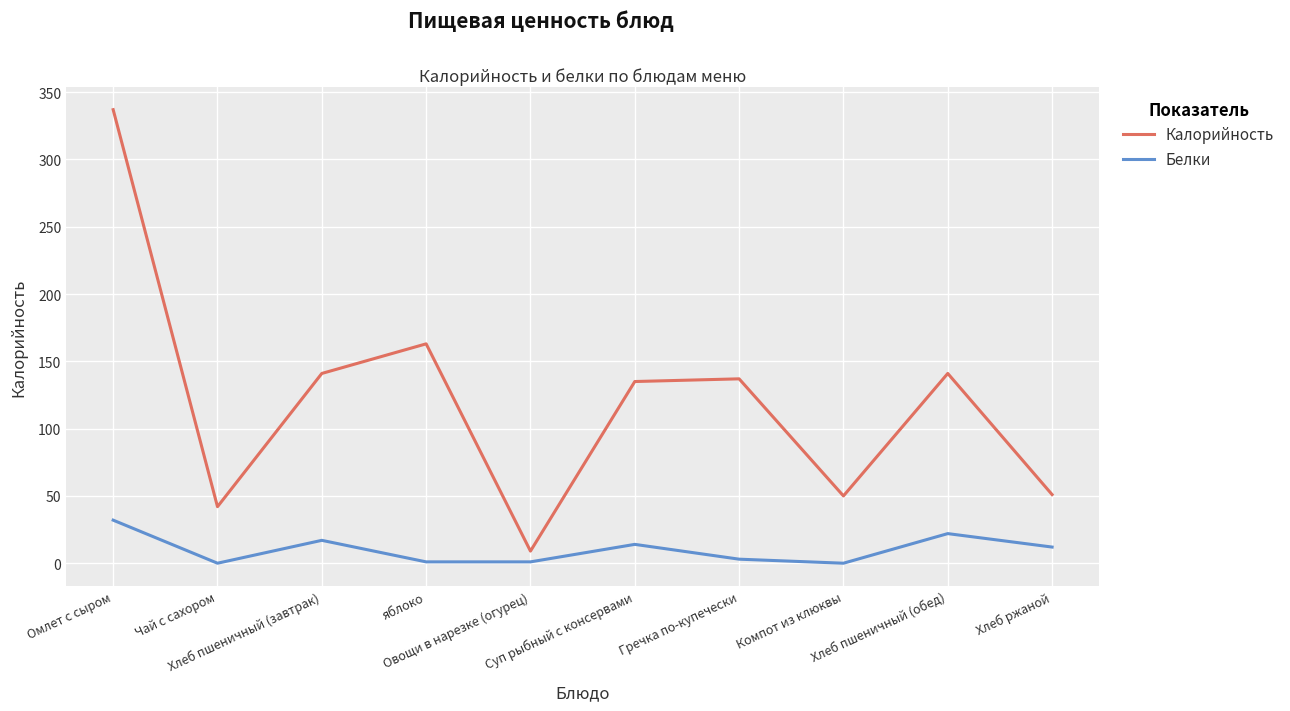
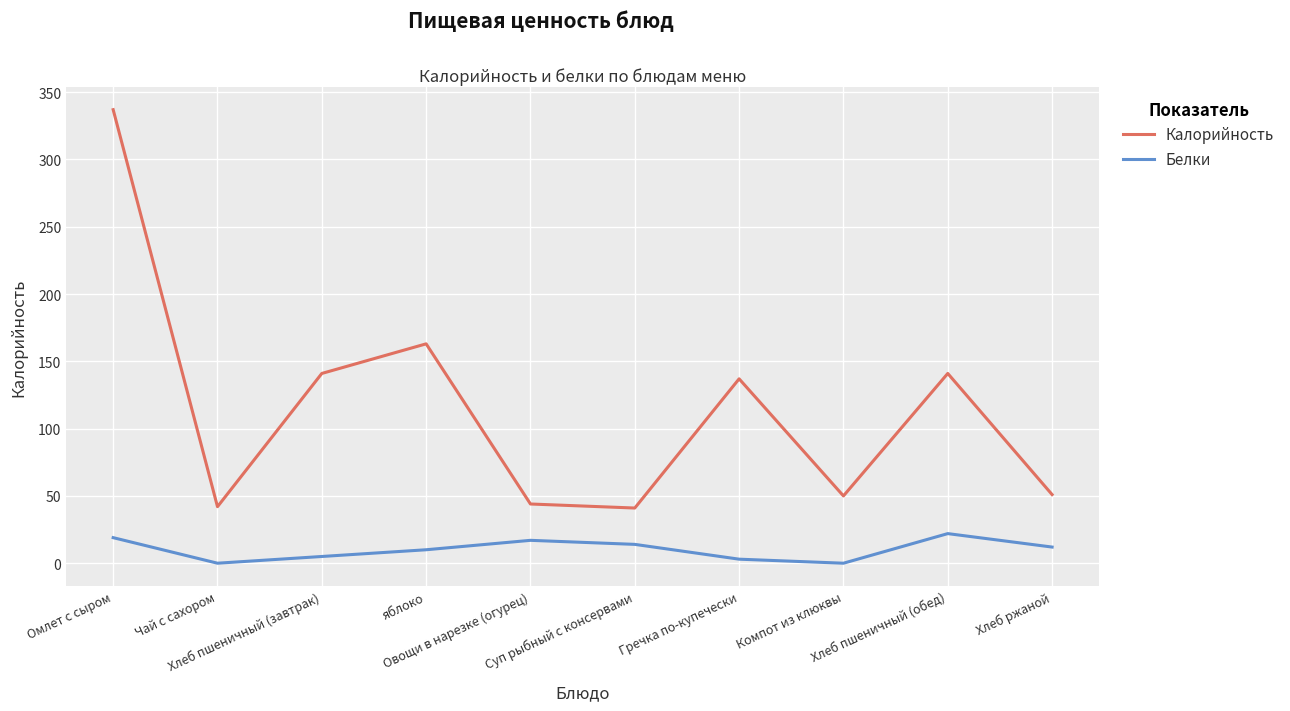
  {
    "Калорийность": {
      "Омлет с сыром": 337,
      "Чай с сахором": 42,
      "Хлеб пшеничный (завтрак)": 141,
      "яблоко": 163,
-     "Овощи в нарезке (огурец)": 9,
-     "Суп рыбный с консервами": 135,
+     "Овощи в нарезке (огурец)": 44,
+     "Суп рыбный с консервами": 41,
      "Гречка по-купечески": 137,
      "Компот из клюквы": 50,
      "Хлеб пшеничный (обед)": 141,
      "Хлеб ржаной": 51
    },
    "Белки": {
-     "Омлет с сыром": 32,
+     "Омлет с сыром": 19,
      "Чай с сахором": 0,
-     "Хлеб пшеничный (завтрак)": 17,
-     "яблоко": 1,
-     "Овощи в нарезке (огурец)": 1,
+     "Хлеб пшеничный (завтрак)": 5,
+     "яблоко": 10,
+     "Овощи в нарезке (огурец)": 17,
      "Суп рыбный с консервами": 14,
      "Гречка по-купечески": 3,
      "Компот из клюквы": 0,
      "Хлеб пшеничный (обед)": 22,
      "Хлеб ржаной": 12
    }
  }
